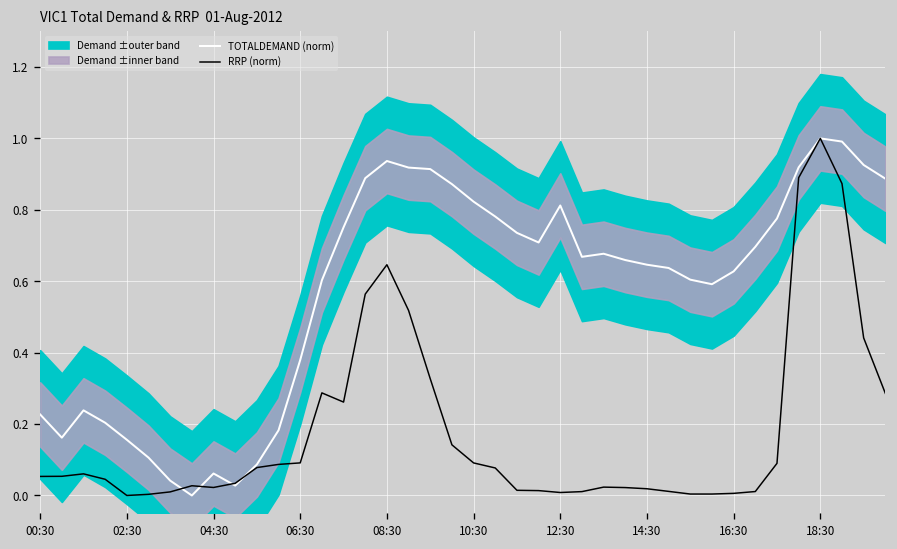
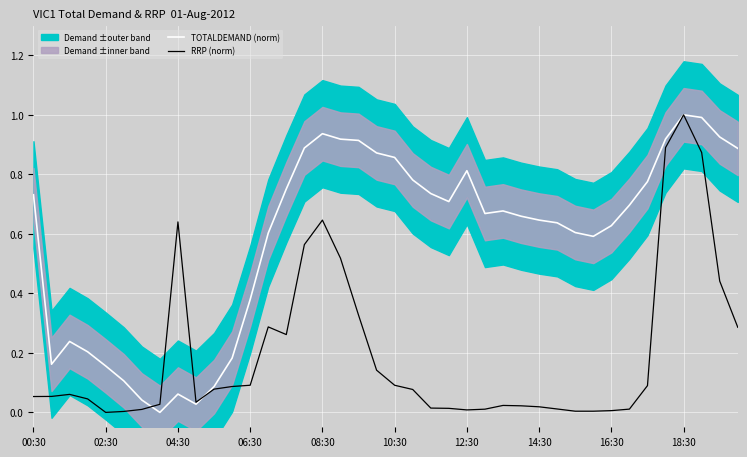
  {
    "TOTALDEMAND (norm)": {
-     "00:30": 0.23,
+     "00:30": 0.73,
      "02:30": 0.16,
      "04:30": 0.06,
      "06:30": 0.38,
      "08:30": 0.94,
-     "10:30": 0.82,
+     "10:30": 0.86,
      "12:30": 0.81,
      "14:30": 0.65,
      "16:30": 0.63
    },
    "RRP (norm)": {
      "00:30": 0.05,
      "02:30": 0.00,
-     "04:30": 0.02,
+     "04:30": 0.64,
      "06:30": 0.09,
      "08:30": 0.65,
      "10:30": 0.09,
      "12:30": 0.01,
      "14:30": 0.02,
      "16:30": 0.01
    }
  }
